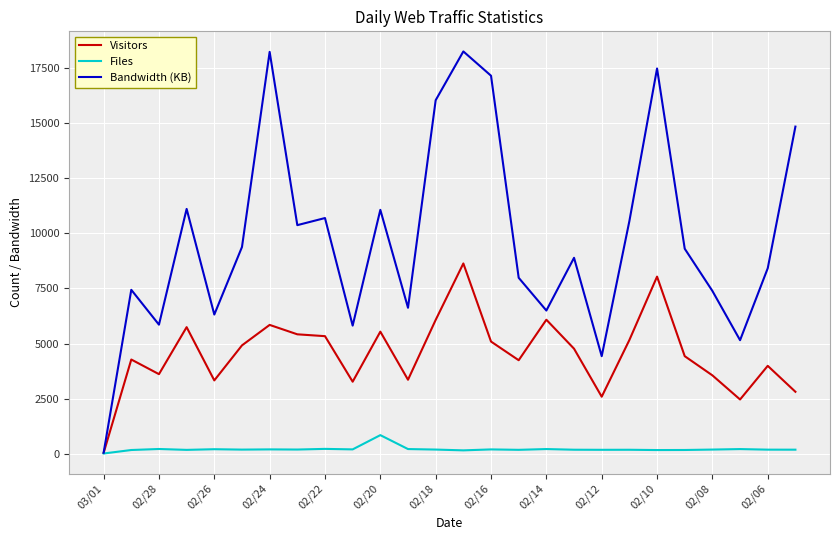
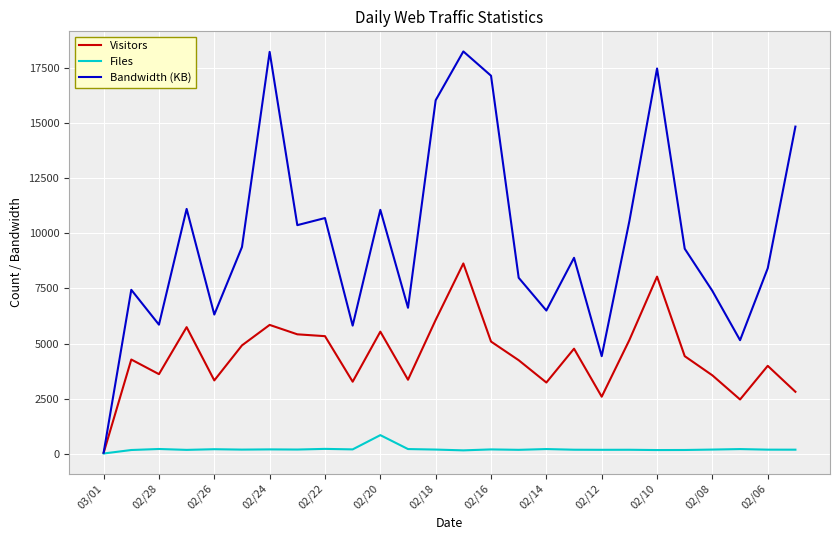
  {
    "Visitors": {
      "02/28": 3600,
      "02/26": 3300,
      "02/24": 5800,
      "02/22": 5300,
      "02/20": 5500,
      "02/18": 6100,
      "02/16": 5100,
-     "02/14": 6100,
+     "02/14": 3200,
      "02/12": 2600,
      "02/10": 8000,
      "02/08": 3600,
      "02/06": 4000
    },
    "Files": {
      "02/28": 200,
      "02/26": 200,
      "02/24": 200,
      "02/22": 200,
      "02/20": 800,
      "02/18": 200,
      "02/16": 200,
      "02/14": 200,
      "02/12": 200,
      "02/10": 200,
      "02/08": 200,
      "02/06": 200
    },
    "Bandwidth (KB)": {
      "02/28": 5900,
      "02/26": 6300,
      "02/24": 18200,
      "02/22": 10700,
      "02/20": 11100,
      "02/18": 16000,
      "02/16": 17200,
      "02/14": 6500,
      "02/12": 4400,
      "02/10": 17500,
      "02/08": 7400,
      "02/06": 8400
    }
  }
